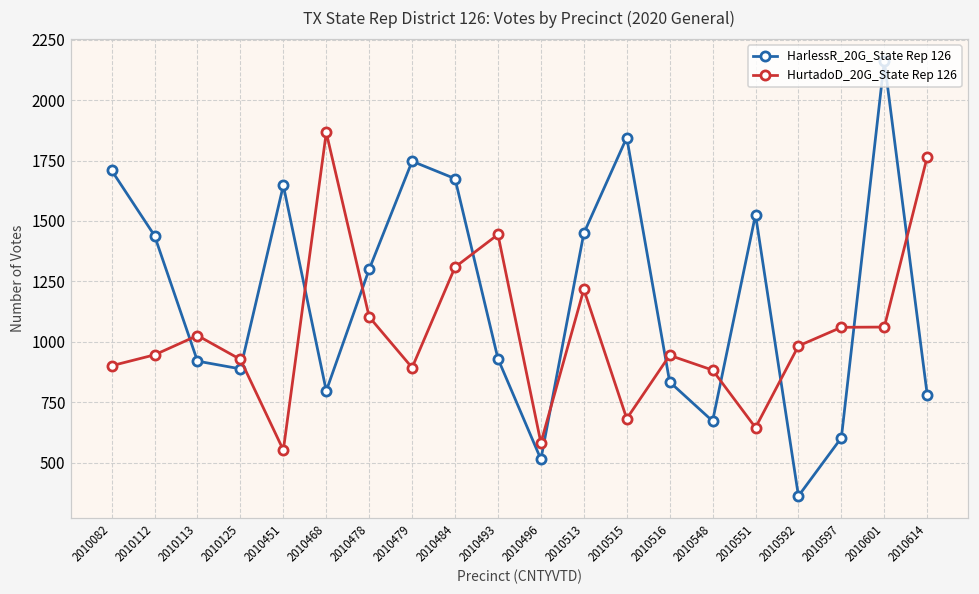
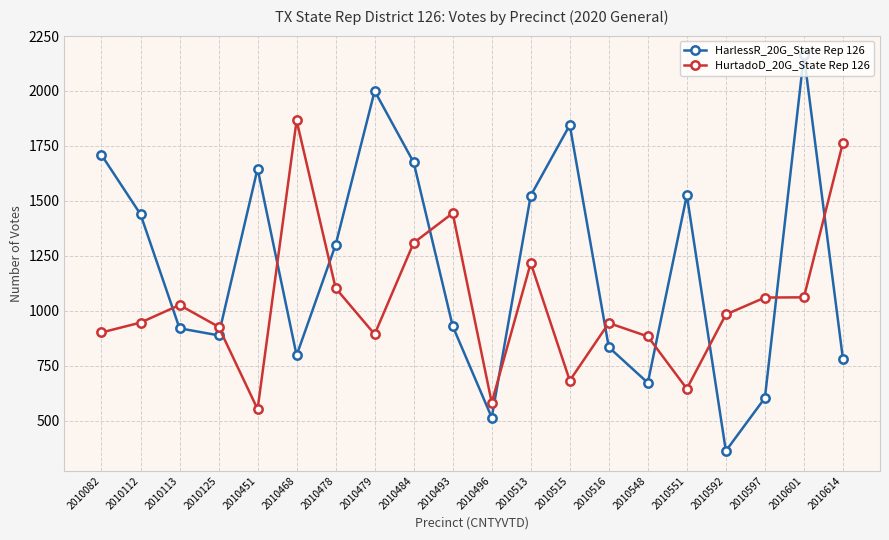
  {
    "HarlessR_20G_State Rep 126": {
      "2010082": 1710,
      "2010112": 1440,
      "2010113": 920,
      "2010125": 890,
      "2010451": 1650,
      "2010468": 800,
      "2010478": 1300,
-     "2010479": 1750,
+     "2010479": 2000,
      "2010484": 1680,
      "2010493": 930,
      "2010496": 510,
-     "2010513": 1450,
+     "2010513": 1520,
      "2010515": 1850,
      "2010516": 830,
      "2010548": 670,
      "2010551": 1530,
      "2010592": 360,
      "2010597": 600,
      "2010614": 780
    },
    "HurtadoD_20G_State Rep 126": {
      "2010082": 900,
      "2010112": 950,
      "2010113": 1030,
      "2010125": 930,
      "2010451": 550,
      "2010468": 1870,
      "2010478": 1100,
      "2010479": 890,
      "2010484": 1310,
      "2010493": 1440,
      "2010496": 580,
      "2010513": 1220,
      "2010515": 680,
      "2010516": 940,
      "2010548": 880,
      "2010551": 650,
      "2010592": 980,
      "2010597": 1060,
      "2010601": 1060,
      "2010614": 1770
    }
  }
